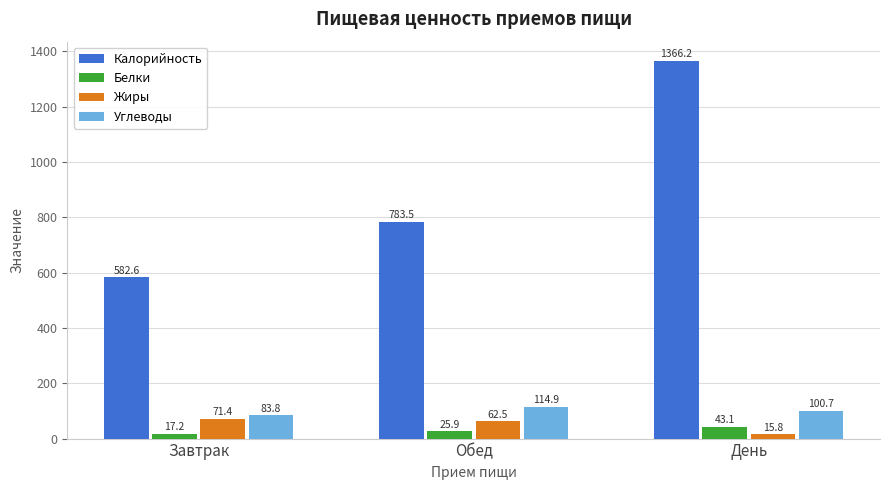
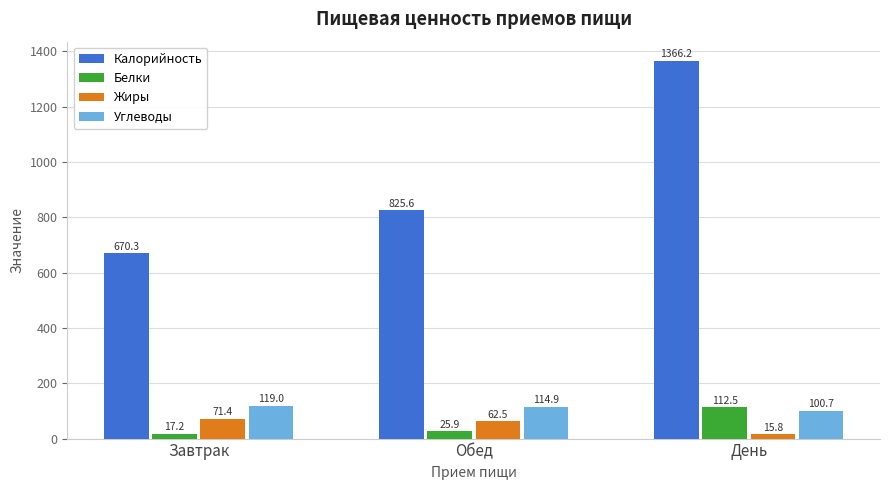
  {
    "Калорийность": {
-     "Завтрак": 582.6,
-     "Обед": 783.5,
+     "Завтрак": 670.3,
+     "Обед": 825.6,
      "День": 1366.2
    },
    "Белки": {
      "Завтрак": 17.2,
      "Обед": 25.9,
-     "День": 43.1
+     "День": 112.5
    },
    "Жиры": {
      "Завтрак": 71.4,
      "Обед": 62.5,
      "День": 15.8
    },
    "Углеводы": {
-     "Завтрак": 83.8,
+     "Завтрак": 119.0,
      "Обед": 114.9,
      "День": 100.7
    }
  }
